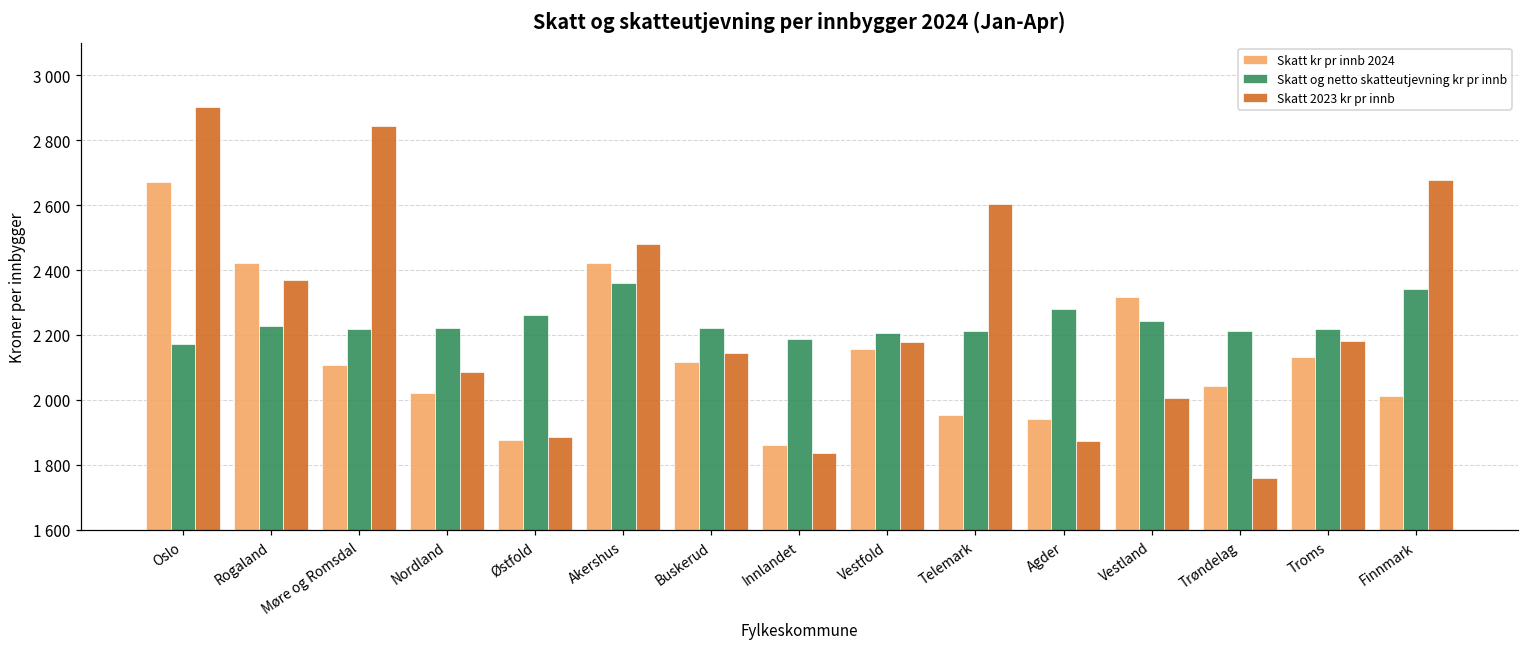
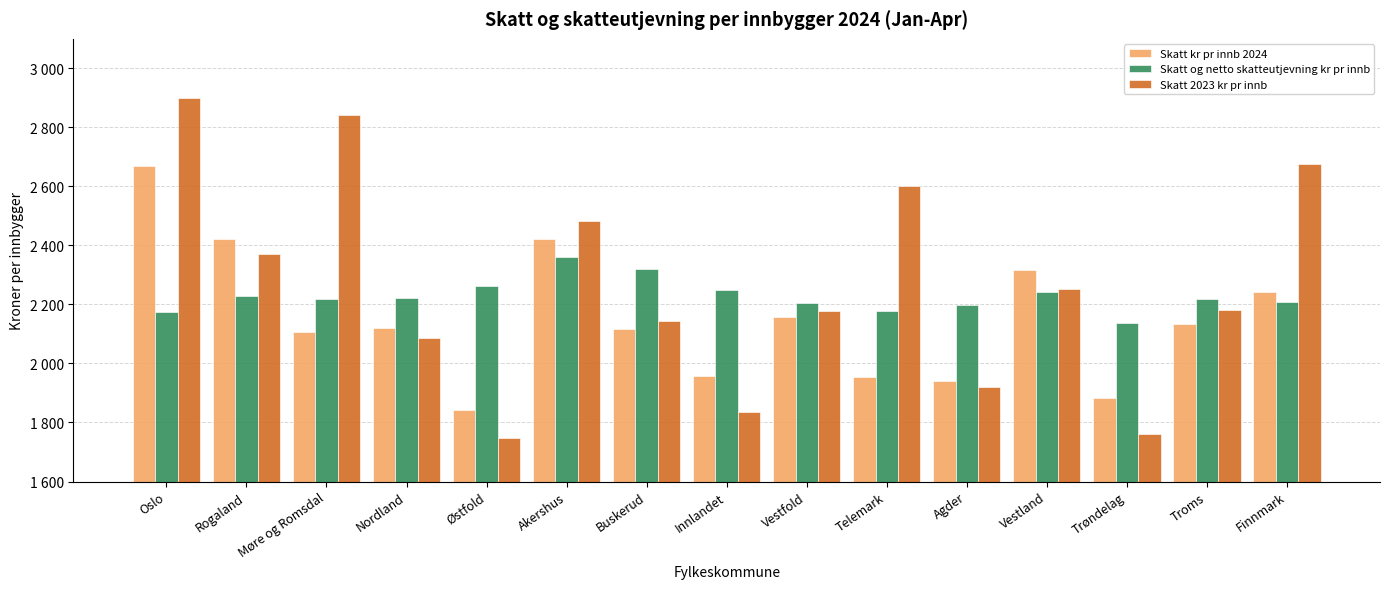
  {
    "Skatt kr pr innb 2024": {
      "Oslo": 2670,
      "Rogaland": 2420,
      "Møre og Romsdal": 2110,
-     "Nordland": 2020,
-     "Østfold": 1880,
+     "Nordland": 2120,
+     "Østfold": 1840,
      "Akershus": 2420,
      "Buskerud": 2120,
-     "Innlandet": 1860,
+     "Innlandet": 1960,
      "Vestfold": 2160,
      "Telemark": 1950,
      "Agder": 1940,
      "Vestland": 2320,
-     "Trøndelag": 2040,
+     "Trøndelag": 1880,
      "Troms": 2130,
-     "Finnmark": 2010
+     "Finnmark": 2240
    },
    "Skatt og netto skatteutjevning kr pr innb": {
      "Oslo": 2170,
      "Rogaland": 2230,
      "Møre og Romsdal": 2220,
      "Nordland": 2220,
      "Østfold": 2260,
      "Akershus": 2360,
-     "Buskerud": 2220,
-     "Innlandet": 2190,
+     "Buskerud": 2320,
+     "Innlandet": 2250,
      "Vestfold": 2210,
-     "Telemark": 2210,
-     "Agder": 2280,
+     "Telemark": 2180,
+     "Agder": 2200,
      "Vestland": 2240,
-     "Trøndelag": 2210,
+     "Trøndelag": 2140,
      "Troms": 2220,
-     "Finnmark": 2340
+     "Finnmark": 2210
    },
    "Skatt 2023 kr pr innb": {
      "Oslo": 2900,
      "Rogaland": 2370,
      "Møre og Romsdal": 2840,
      "Nordland": 2080,
-     "Østfold": 1890,
+     "Østfold": 1750,
      "Akershus": 2480,
      "Buskerud": 2140,
      "Innlandet": 1840,
      "Vestfold": 2180,
      "Telemark": 2600,
-     "Agder": 1870,
-     "Vestland": 2010,
+     "Agder": 1920,
+     "Vestland": 2250,
      "Trøndelag": 1760,
      "Troms": 2180,
      "Finnmark": 2680
    }
  }
